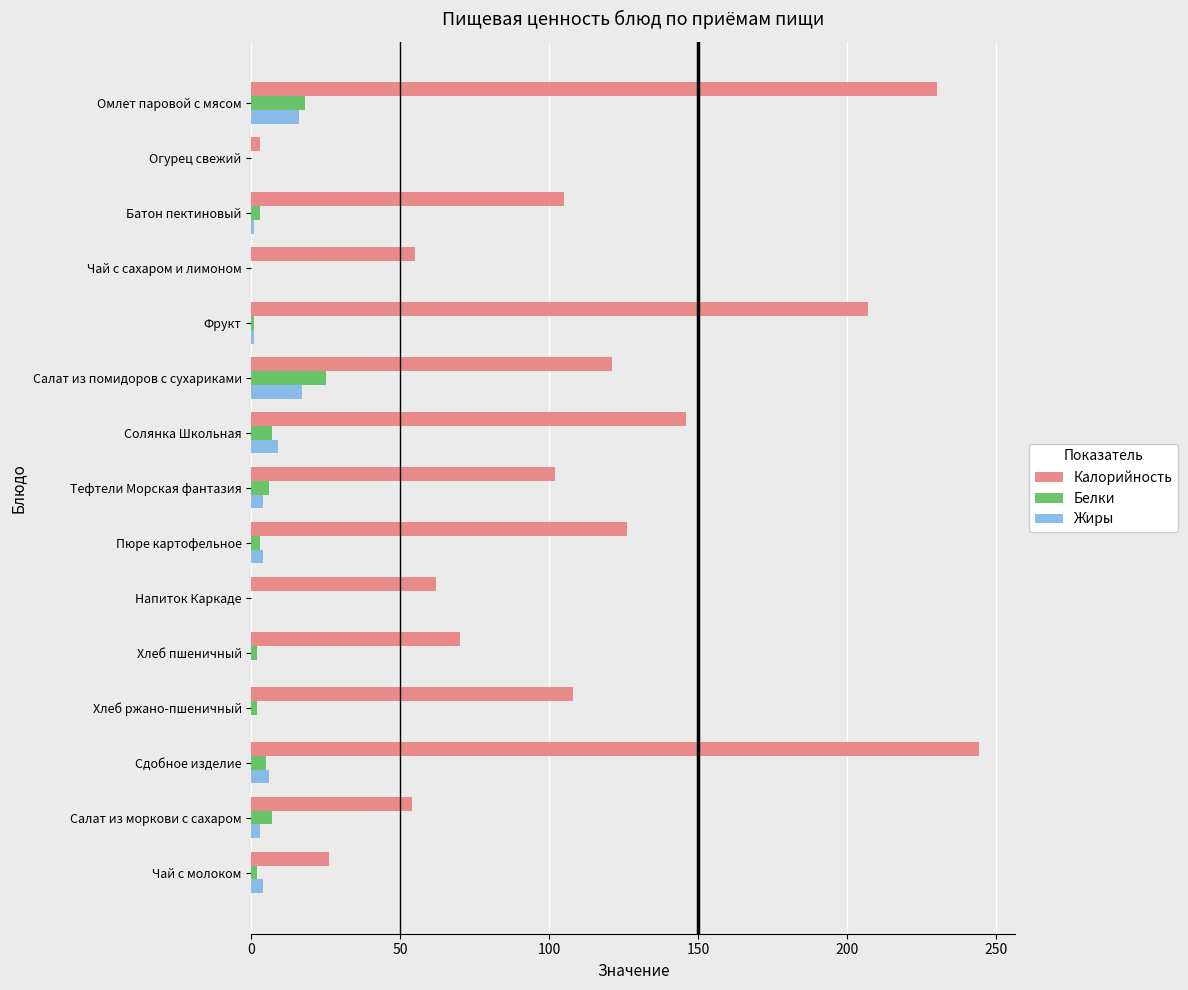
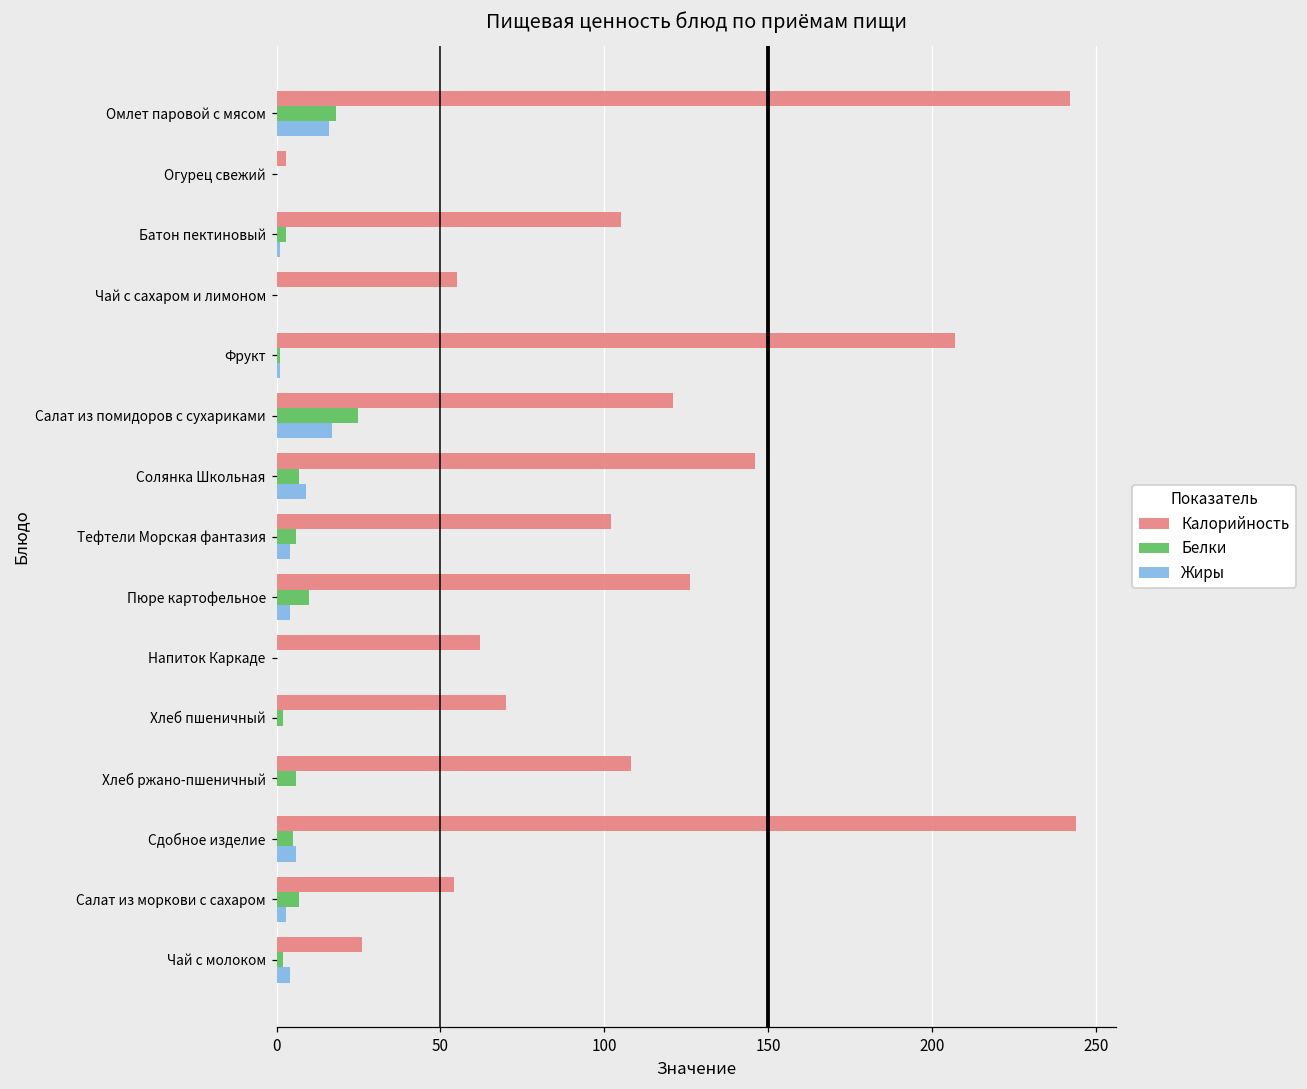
  {
    "Калорийность": {
-     "Омлет паровой с мясом": 230,
+     "Омлет паровой с мясом": 242,
      "Огурец свежий": 3,
      "Батон пектиновый": 105,
      "Чай с сахаром и лимоном": 55,
      "Фрукт": 207,
      "Салат из помидоров с сухариками": 121,
      "Солянка Школьная": 146,
      "Тефтели Морская фантазия": 102,
      "Пюре картофельное": 126,
      "Напиток Каркаде": 62,
      "Хлеб пшеничный": 70,
      "Хлеб ржано-пшеничный": 108,
      "Сдобное изделие": 244,
      "Салат из моркови с сахаром": 54,
      "Чай с молоком": 26
    },
    "Белки": {
      "Омлет паровой с мясом": 18,
      "Огурец свежий": 0,
      "Батон пектиновый": 3,
      "Чай с сахаром и лимоном": 0,
      "Фрукт": 1,
      "Салат из помидоров с сухариками": 25,
      "Солянка Школьная": 7,
      "Тефтели Морская фантазия": 6,
-     "Пюре картофельное": 3,
+     "Пюре картофельное": 10,
      "Напиток Каркаде": 0,
      "Хлеб пшеничный": 2,
-     "Хлеб ржано-пшеничный": 2,
+     "Хлеб ржано-пшеничный": 6,
      "Сдобное изделие": 5,
      "Салат из моркови с сахаром": 7,
      "Чай с молоком": 2
    },
    "Жиры": {
      "Омлет паровой с мясом": 16,
      "Огурец свежий": 0,
      "Батон пектиновый": 1,
      "Чай с сахаром и лимоном": 0,
      "Фрукт": 1,
      "Салат из помидоров с сухариками": 17,
      "Солянка Школьная": 9,
      "Тефтели Морская фантазия": 4,
      "Пюре картофельное": 4,
      "Напиток Каркаде": 0,
      "Хлеб пшеничный": 0,
      "Хлеб ржано-пшеничный": 0,
      "Сдобное изделие": 6,
      "Салат из моркови с сахаром": 3,
      "Чай с молоком": 4
    }
  }
